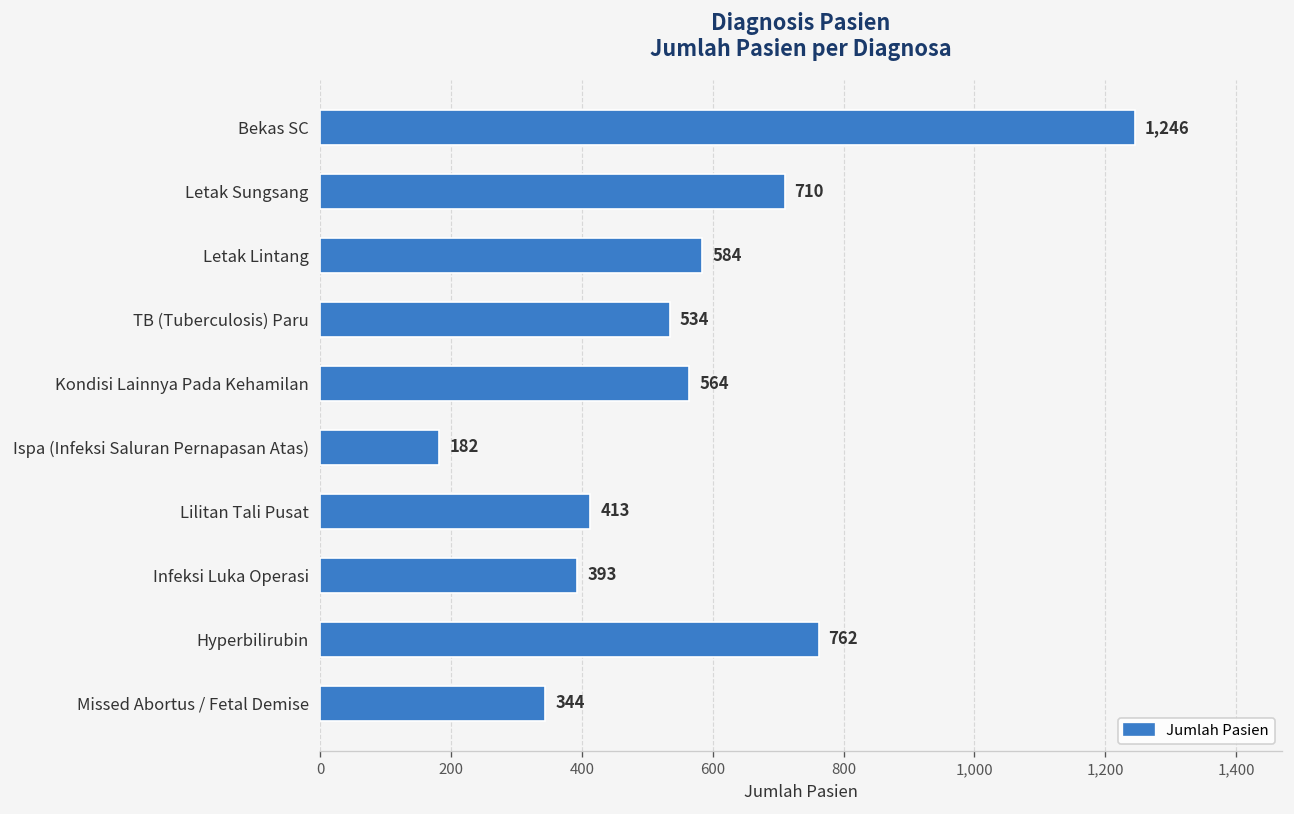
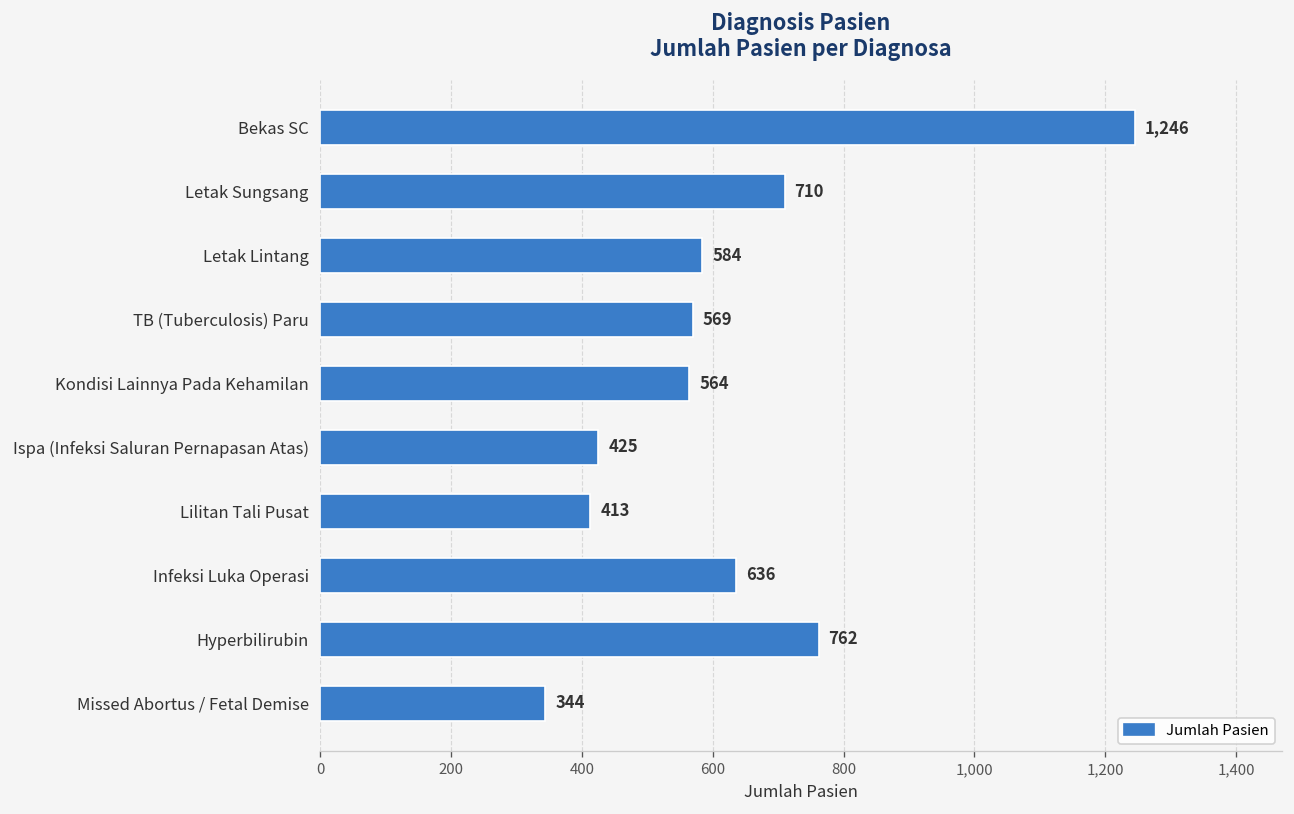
  {
    "Bekas SC": "1,246",
    "Letak Sungsang": "710",
    "Letak Lintang": "584",
-   "TB (Tuberculosis) Paru": "534",
+   "TB (Tuberculosis) Paru": "569",
    "Kondisi Lainnya Pada Kehamilan": "564",
-   "Ispa (Infeksi Saluran Pernapasan Atas)": "182",
+   "Ispa (Infeksi Saluran Pernapasan Atas)": "425",
    "Lilitan Tali Pusat": "413",
-   "Infeksi Luka Operasi": "393",
+   "Infeksi Luka Operasi": "636",
    "Hyperbilirubin": "762",
    "Missed Abortus / Fetal Demise": "344"
  }
